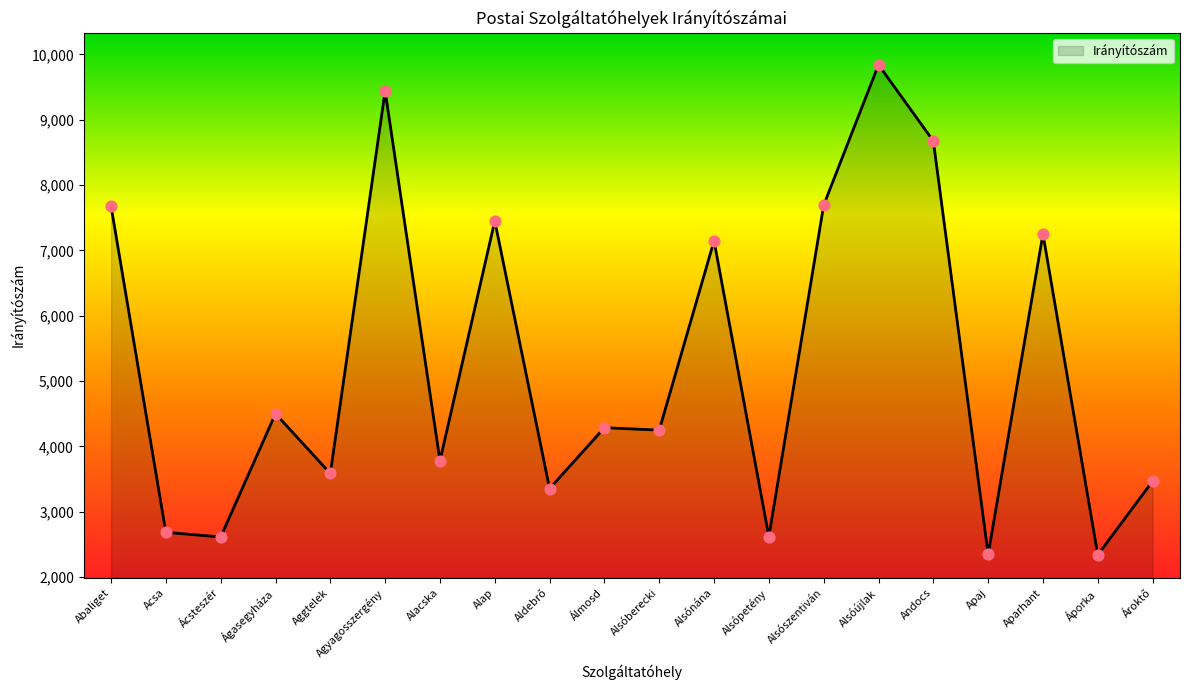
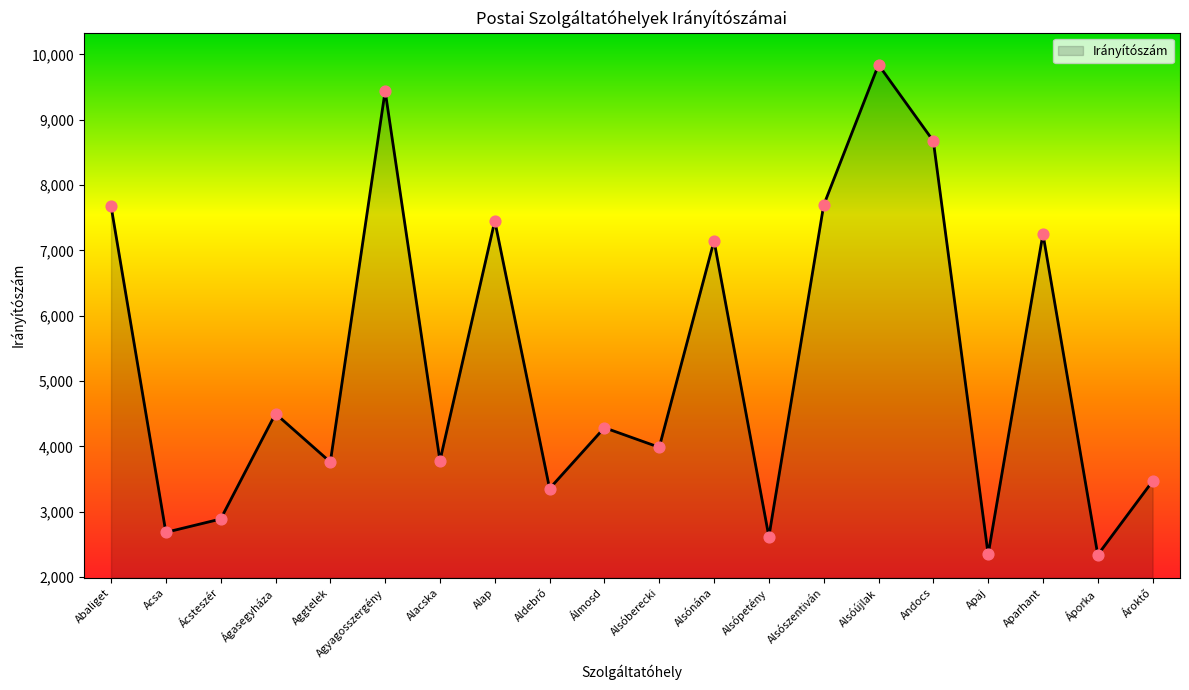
  {
    "Abaliget": "7,700",
    "Acsa": "2,700",
-   "Ácsteszér": "2,600",
+   "Ácsteszér": "2,900",
    "Ágasegyháza": "4,500",
-   "Aggtelek": "3,600",
+   "Aggtelek": "3,800",
    "Agyagosszergény": "9,400",
    "Alacska": "3,800",
    "Alap": "7,500",
    "Aldebrő": "3,400",
    "Álmosd": "4,300",
-   "Alsóberecki": "4,200",
+   "Alsóberecki": "4,000",
    "Alsónána": "7,100",
    "Alsópetény": "2,600",
    "Alsószentiván": "7,700",
    "Alsóújlak": "9,800",
    "Andocs": "8,700",
    "Apaj": "2,300",
    "Aparhant": "7,300",
    "Áporka": "2,300",
    "Ároktő": "3,500"
  }
